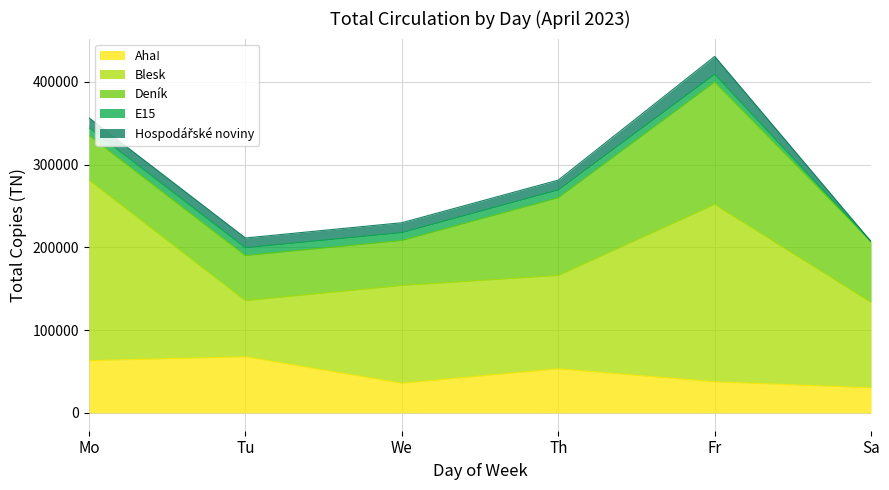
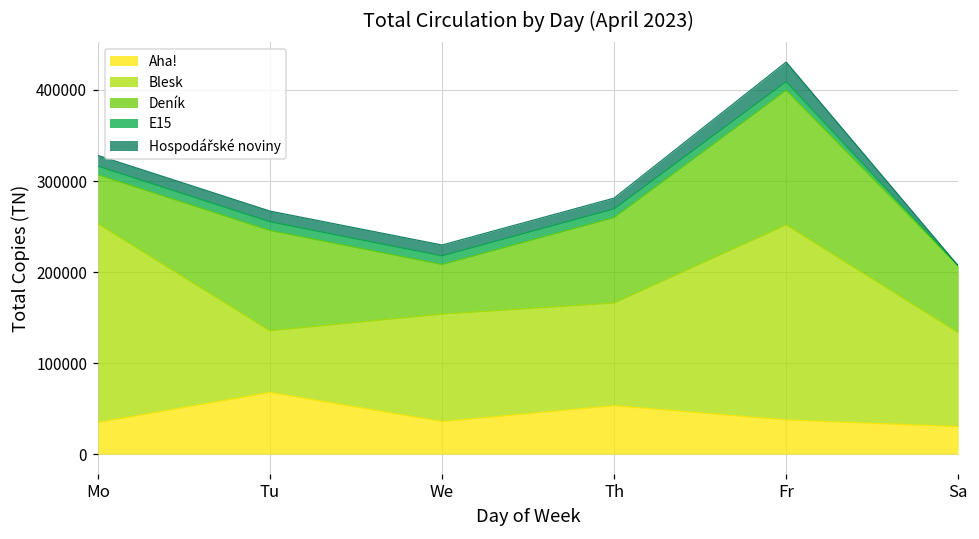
  {
    "Aha!": {
-     "Mo": 60000,
+     "Mo": 30000,
      "Tu": 70000,
      "We": 40000,
      "Th": 50000,
      "Fr": 40000,
      "Sa": 30000
    },
    "Blesk": {
      "Mo": 220000,
      "Tu": 70000,
      "We": 120000,
      "Th": 110000,
      "Fr": 210000,
      "Sa": 100000
    },
    "Deník": {
      "Mo": 50000,
-     "Tu": 50000,
+     "Tu": 110000,
      "We": 50000,
      "Th": 90000,
      "Fr": 150000
    }
  }
